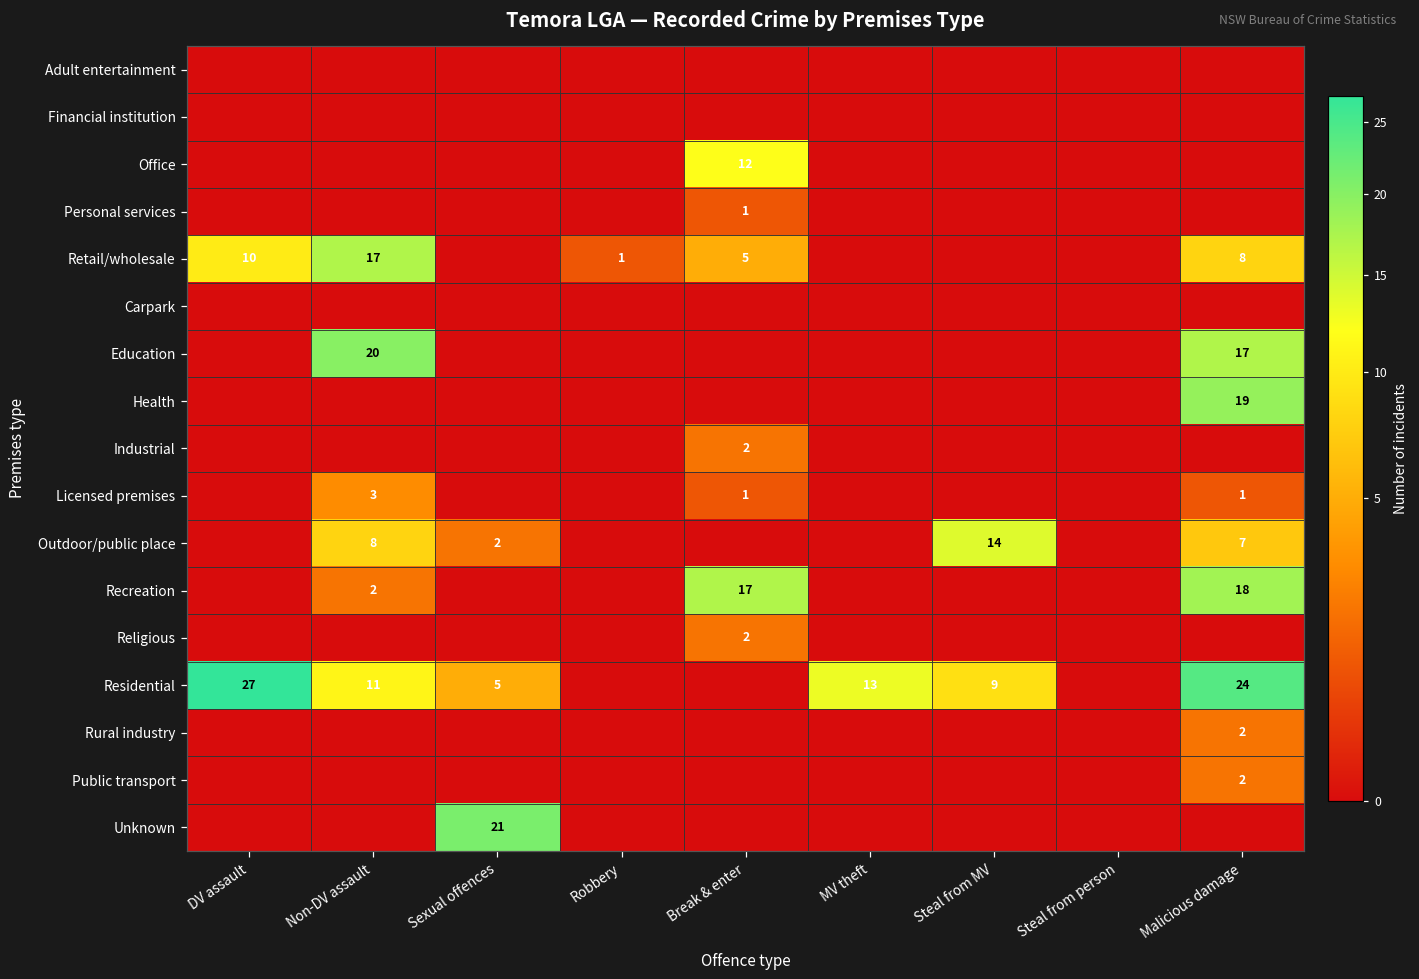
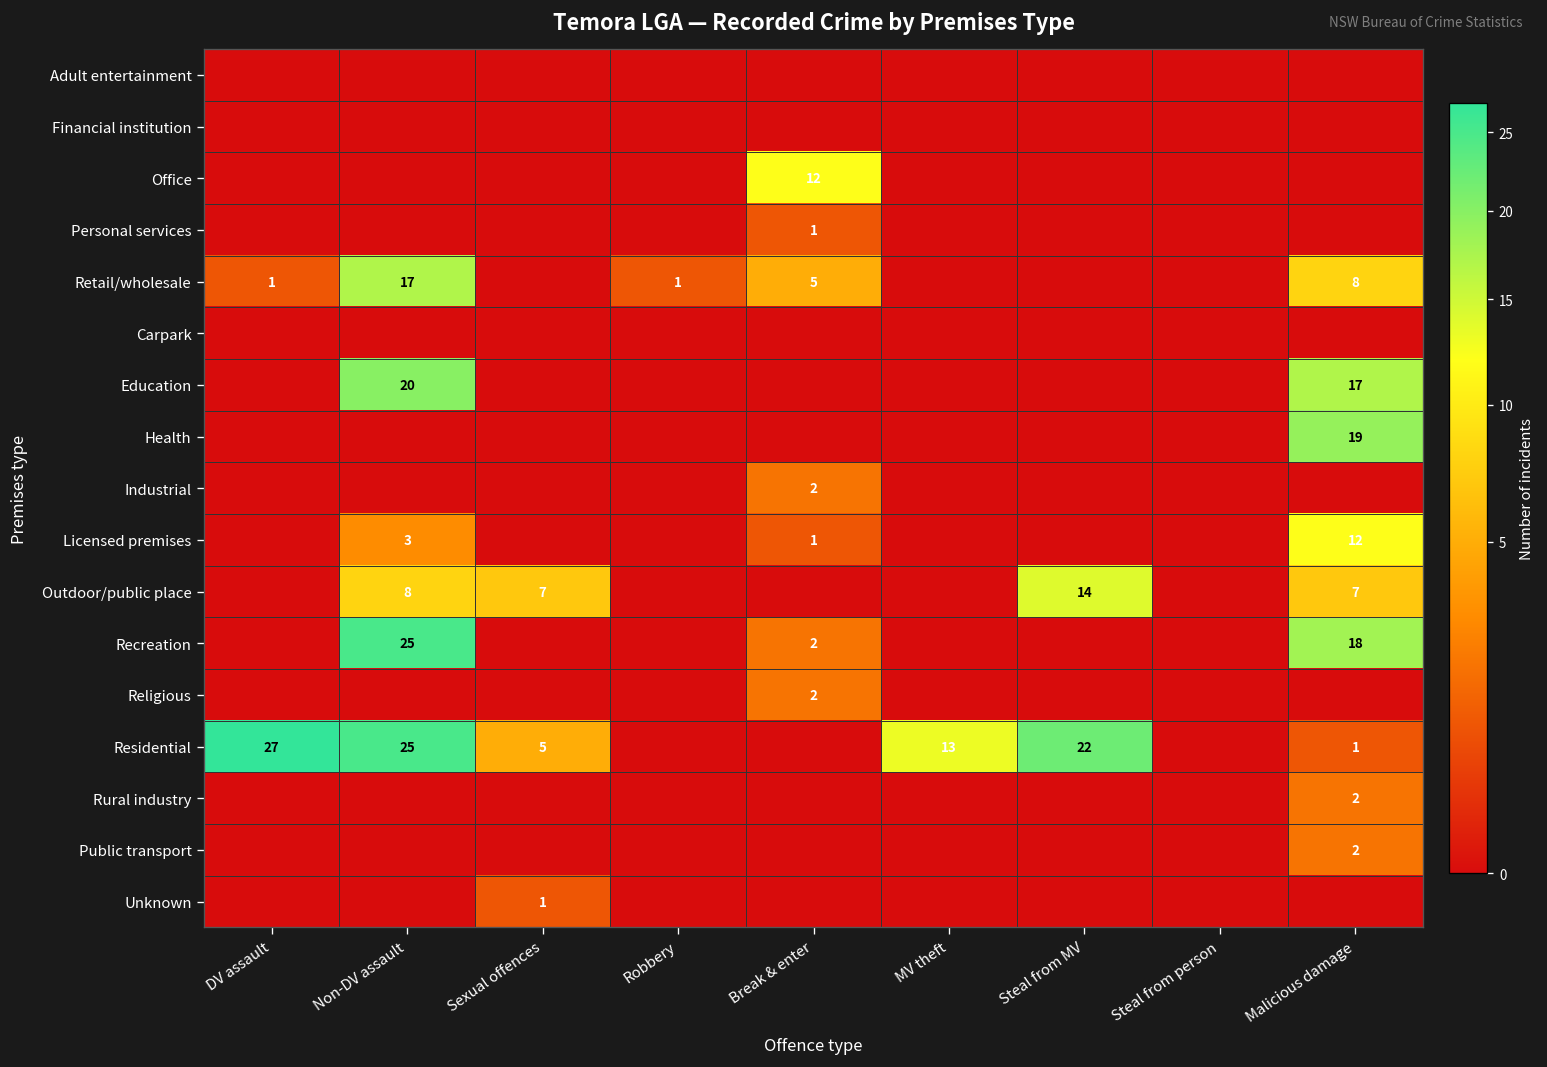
  {
    "Office": {
      "Break & enter": 12
    },
    "Personal services": {
      "Break & enter": 1
    },
    "Retail/wholesale": {
-     "DV assault": 10,
+     "DV assault": 1,
      "Non-DV assault": 17,
      "Robbery": 1,
      "Break & enter": 5,
      "Malicious damage": 8
    },
    "Education": {
      "Non-DV assault": 20,
      "Malicious damage": 17
    },
    "Health": {
      "Malicious damage": 19
    },
    "Industrial": {
      "Break & enter": 2
    },
    "Licensed premises": {
      "Non-DV assault": 3,
      "Break & enter": 1,
-     "Malicious damage": 1
+     "Malicious damage": 12
    },
    "Outdoor/public place": {
      "Non-DV assault": 8,
-     "Sexual offences": 2,
+     "Sexual offences": 7,
      "Steal from MV": 14,
      "Malicious damage": 7
    },
    "Recreation": {
-     "Non-DV assault": 2,
-     "Break & enter": 17,
+     "Non-DV assault": 25,
+     "Break & enter": 2,
      "Malicious damage": 18
    },
    "Religious": {
      "Break & enter": 2
    },
    "Residential": {
      "DV assault": 27,
-     "Non-DV assault": 11,
+     "Non-DV assault": 25,
      "Sexual offences": 5,
      "MV theft": 13,
-     "Steal from MV": 9,
-     "Malicious damage": 24
+     "Steal from MV": 22,
+     "Malicious damage": 1
    },
    "Rural industry": {
      "Malicious damage": 2
    },
    "Public transport": {
      "Malicious damage": 2
    },
    "Unknown": {
-     "Sexual offences": 21
+     "Sexual offences": 1
    }
  }
